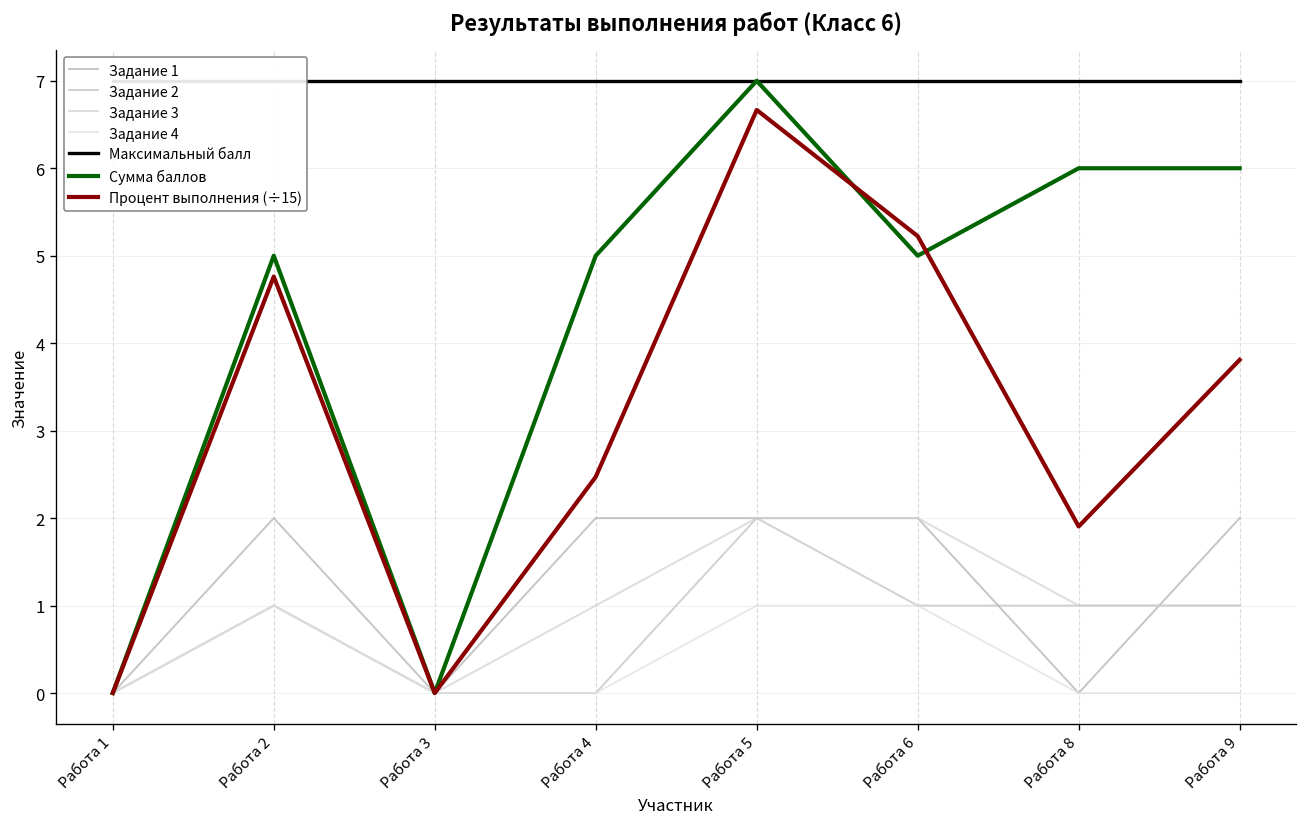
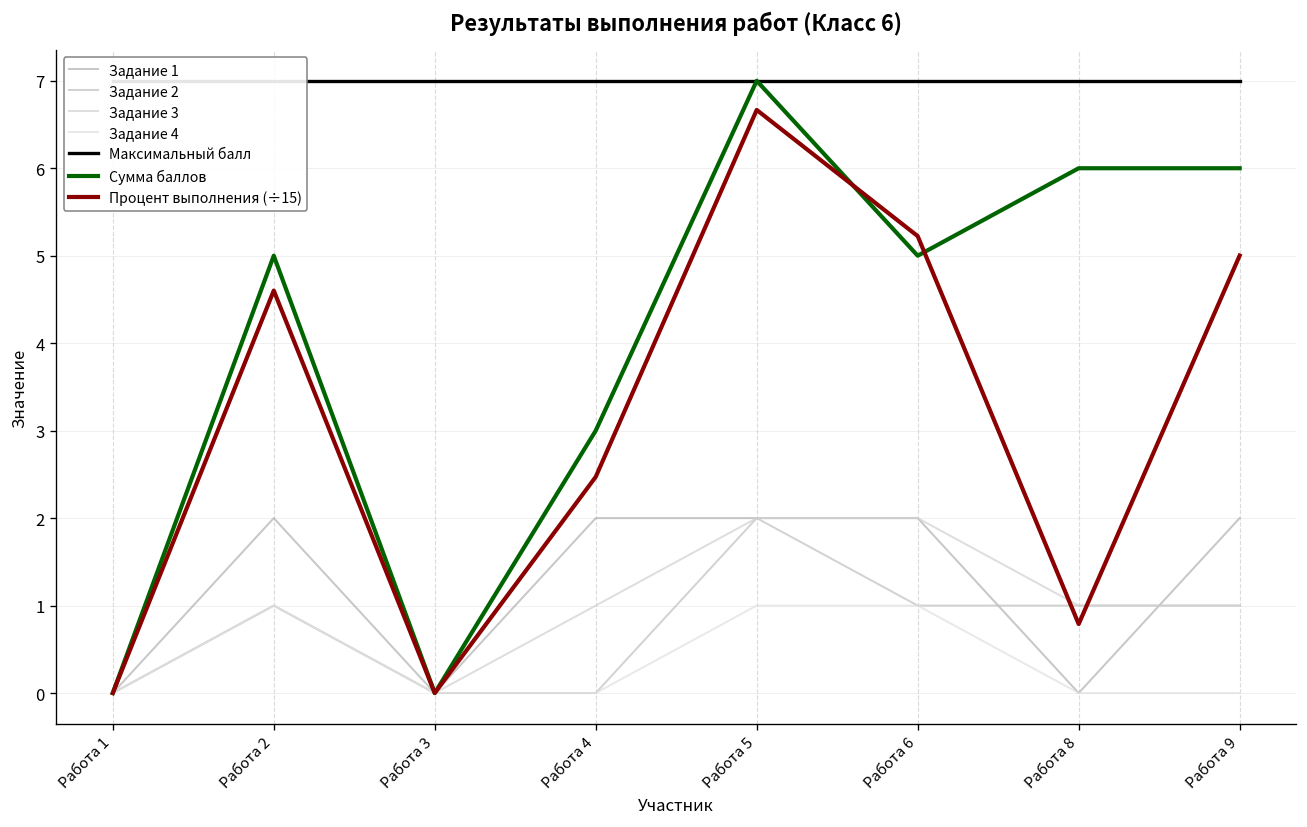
  {
    "Максимальный балл": {
      "Работа 3": 7.0,
      "Работа 4": 7.0,
      "Работа 6": 7.0,
      "Работа 8": 7.0,
      "Работа 9": 7.0
    },
    "Сумма баллов": {
      "Работа 2": 5,
-     "Работа 4": 5,
+     "Работа 4": 3,
      "Работа 6": 5,
      "Работа 8": 6,
      "Работа 9": 6
    },
    "Процент выполнения (÷15)": {
-     "Работа 2": 4.8,
+     "Работа 2": 4.6,
      "Работа 4": 2.5,
      "Работа 5": 6.7,
      "Работа 6": 5.2,
-     "Работа 8": 1.9,
-     "Работа 9": 3.8
+     "Работа 8": 0.8,
+     "Работа 9": 5.0
    }
  }
